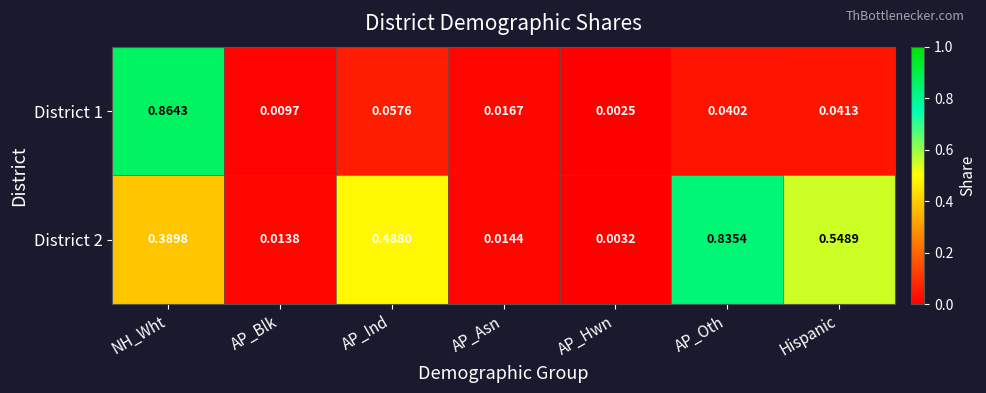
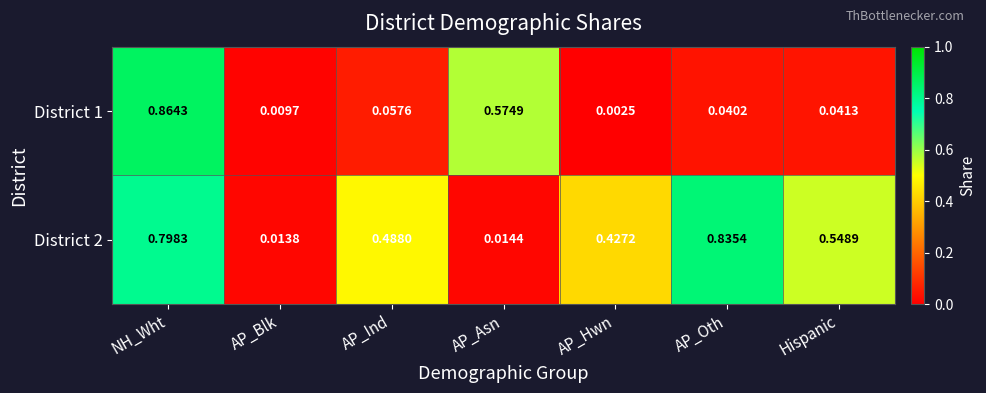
  {
    "District 1": {
      "NH_Wht": 0.8643,
      "AP_Blk": 0.0097,
      "AP_Ind": 0.0576,
-     "AP_Asn": 0.0167,
+     "AP_Asn": 0.5749,
      "AP_Hwn": 0.0025,
      "AP_Oth": 0.0402,
      "Hispanic": 0.0413
    },
    "District 2": {
-     "NH_Wht": 0.3898,
+     "NH_Wht": 0.7983,
      "AP_Blk": 0.0138,
      "AP_Ind": 0.4880,
      "AP_Asn": 0.0144,
-     "AP_Hwn": 0.0032,
+     "AP_Hwn": 0.4272,
      "AP_Oth": 0.8354,
      "Hispanic": 0.5489
    }
  }
